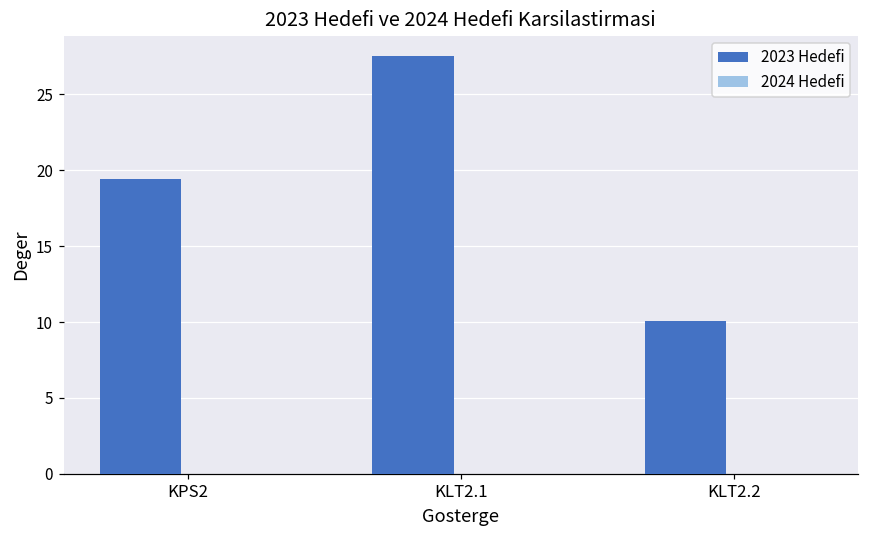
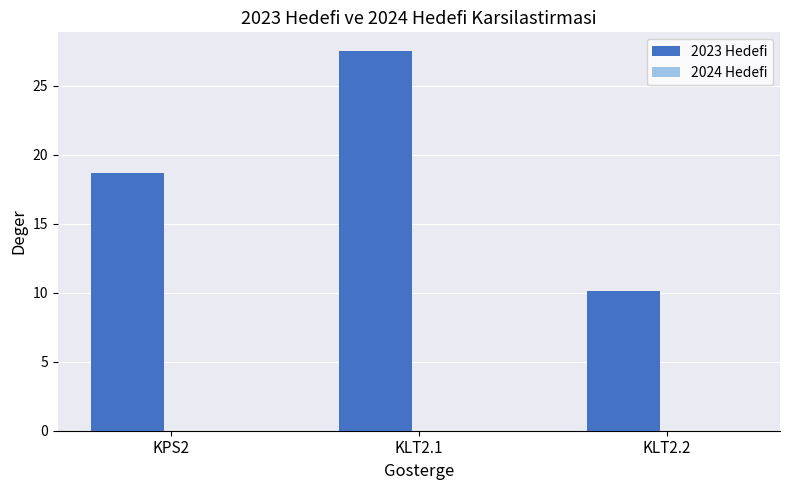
  {
    "2023 Hedefi": {
-     "KPS2": 19.4,
+     "KPS2": 18.7,
      "KLT2.1": 27.5,
      "KLT2.2": 10.1
    },
    "2024 Hedefi": {
      "KPS2": 0.0,
      "KLT2.1": 0.0,
      "KLT2.2": 0.0
    }
  }
